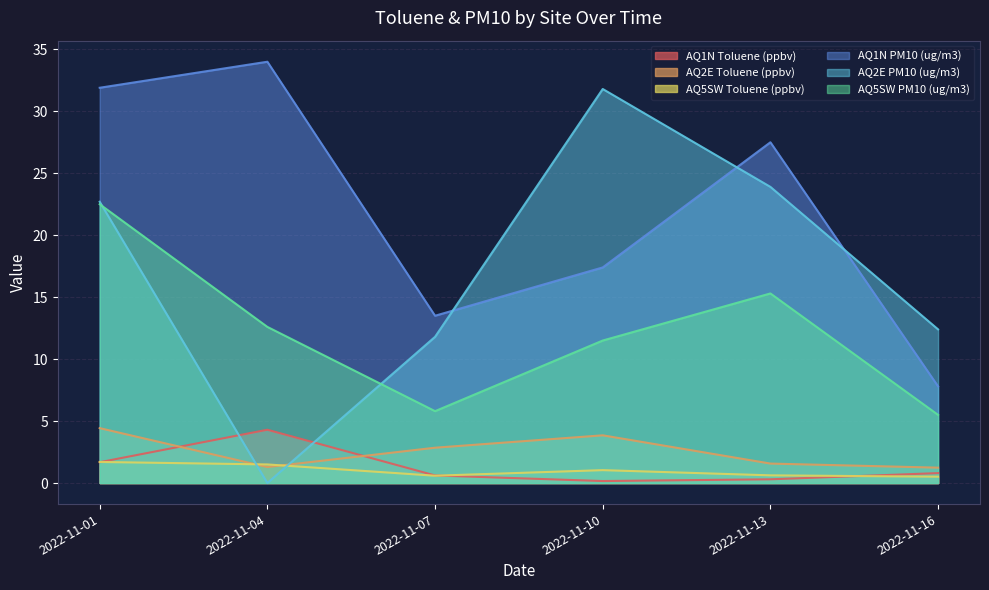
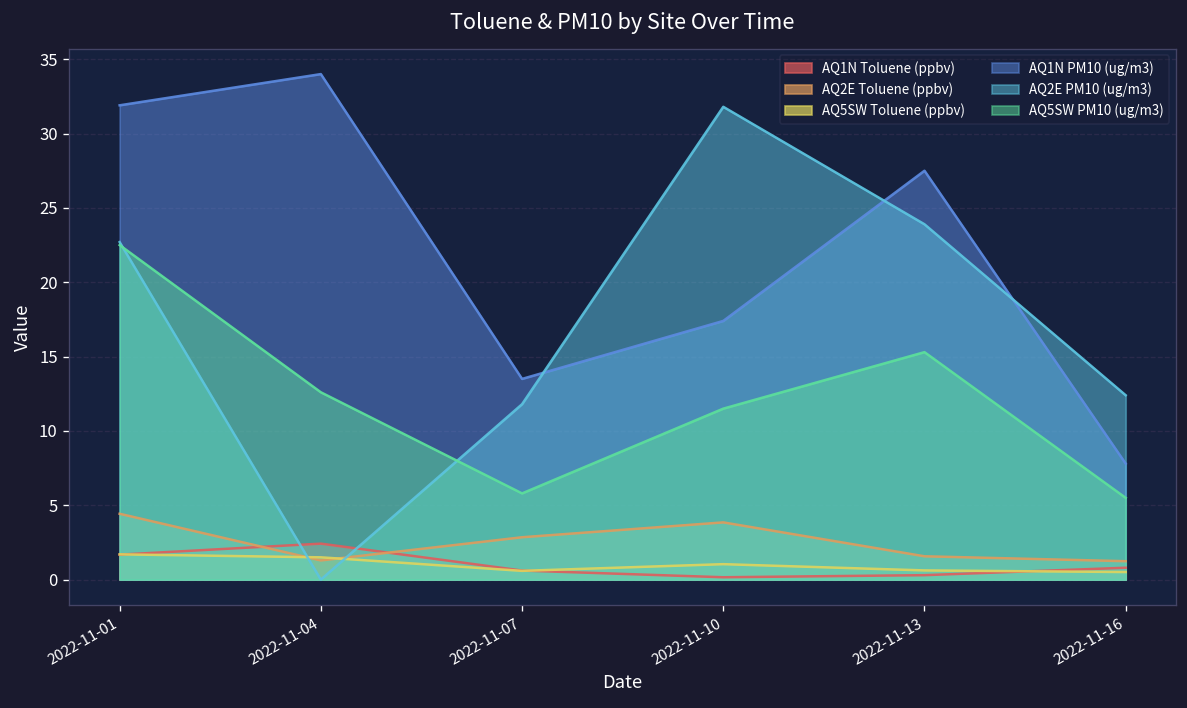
  {
    "AQ1N Toluene (ppbv)": {
-     "2022-11-04": 4.3,
+     "2022-11-04": 2.4,
      "2022-11-10": 0.2,
      "2022-11-13": 0.3,
      "2022-11-16": 0.8
    }
  }
